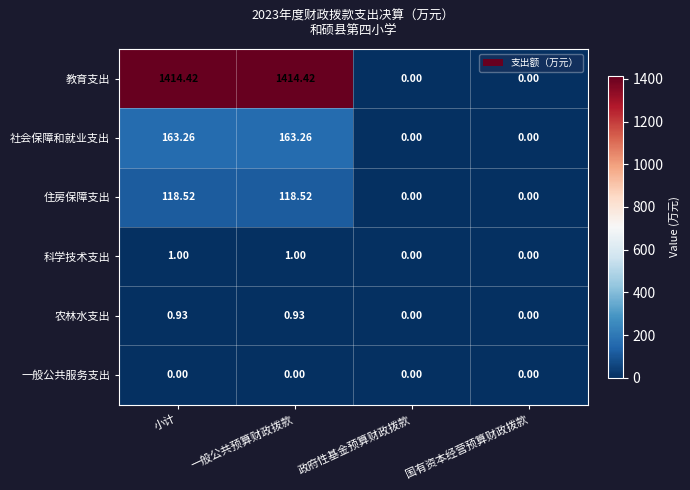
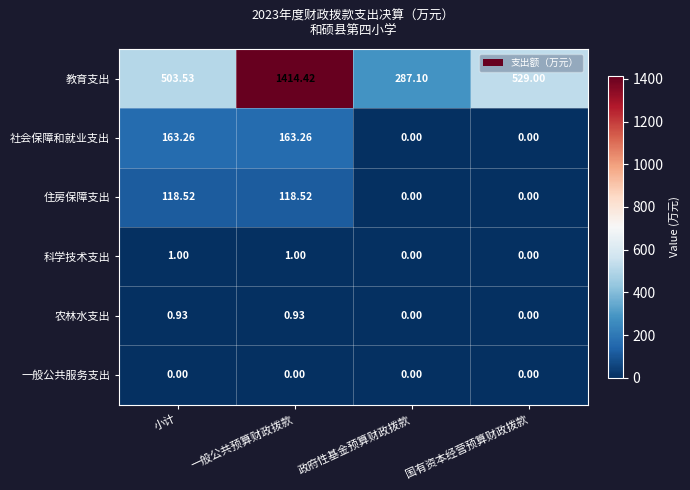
  {
    "教育支出": {
-     "小计": 1414.42,
+     "小计": 503.53,
      "一般公共预算财政拨款": 1414.42,
-     "政府性基金预算财政拨款": 0.00,
-     "国有资本经营预算财政拨款": 0.00
+     "政府性基金预算财政拨款": 287.10,
+     "国有资本经营预算财政拨款": 529.00
    },
    "社会保障和就业支出": {
      "小计": 163.26,
      "一般公共预算财政拨款": 163.26,
      "政府性基金预算财政拨款": 0.00,
      "国有资本经营预算财政拨款": 0.00
    },
    "住房保障支出": {
      "小计": 118.52,
      "一般公共预算财政拨款": 118.52,
      "政府性基金预算财政拨款": 0.00,
      "国有资本经营预算财政拨款": 0.00
    },
    "科学技术支出": {
      "小计": 1.00,
      "一般公共预算财政拨款": 1.00,
      "政府性基金预算财政拨款": 0.00,
      "国有资本经营预算财政拨款": 0.00
    },
    "农林水支出": {
      "小计": 0.93,
      "一般公共预算财政拨款": 0.93,
      "政府性基金预算财政拨款": 0.00,
      "国有资本经营预算财政拨款": 0.00
    },
    "一般公共服务支出": {
      "小计": 0.00,
      "一般公共预算财政拨款": 0.00,
      "政府性基金预算财政拨款": 0.00,
      "国有资本经营预算财政拨款": 0.00
    }
  }
